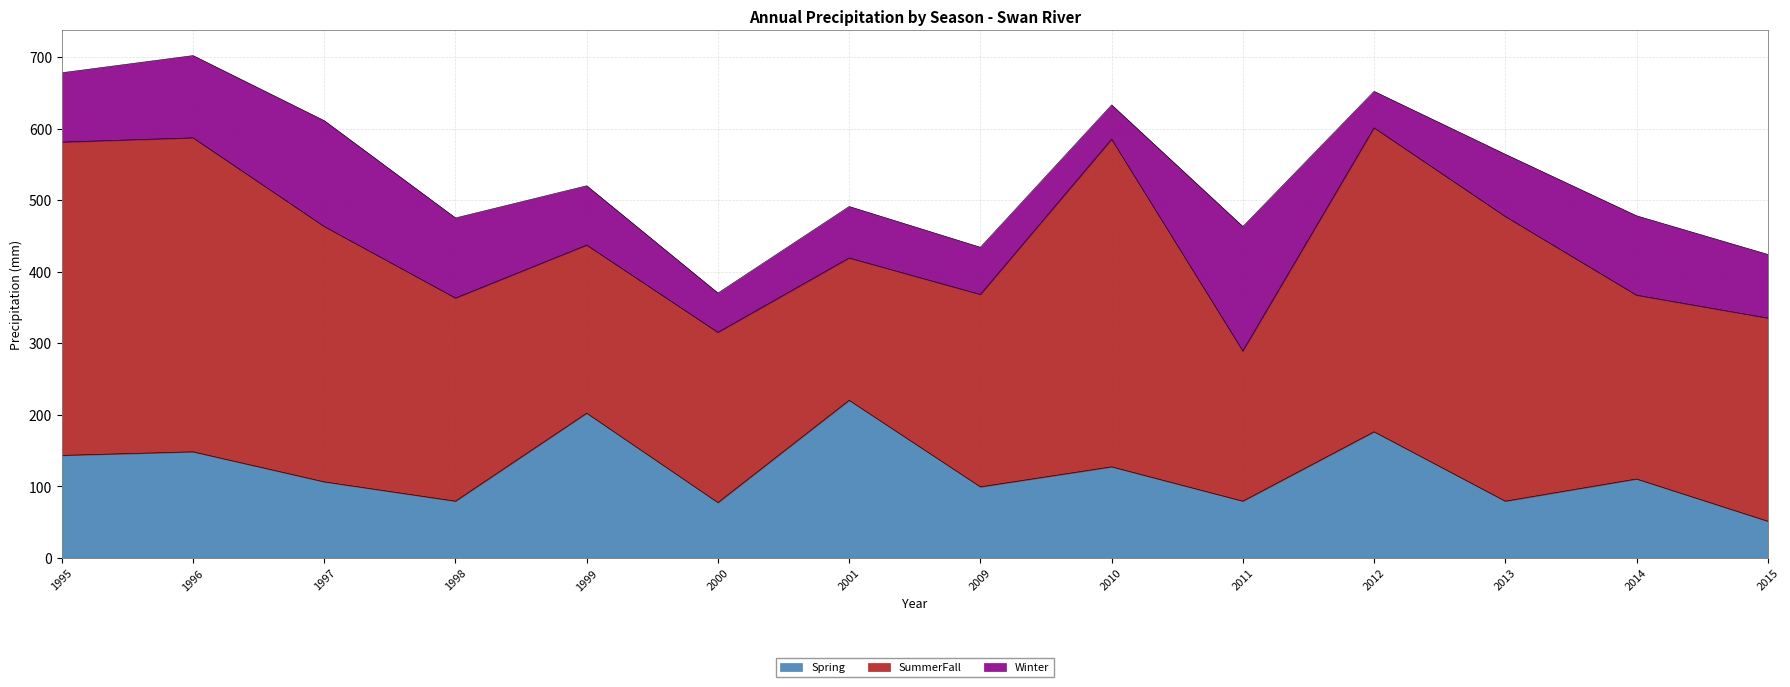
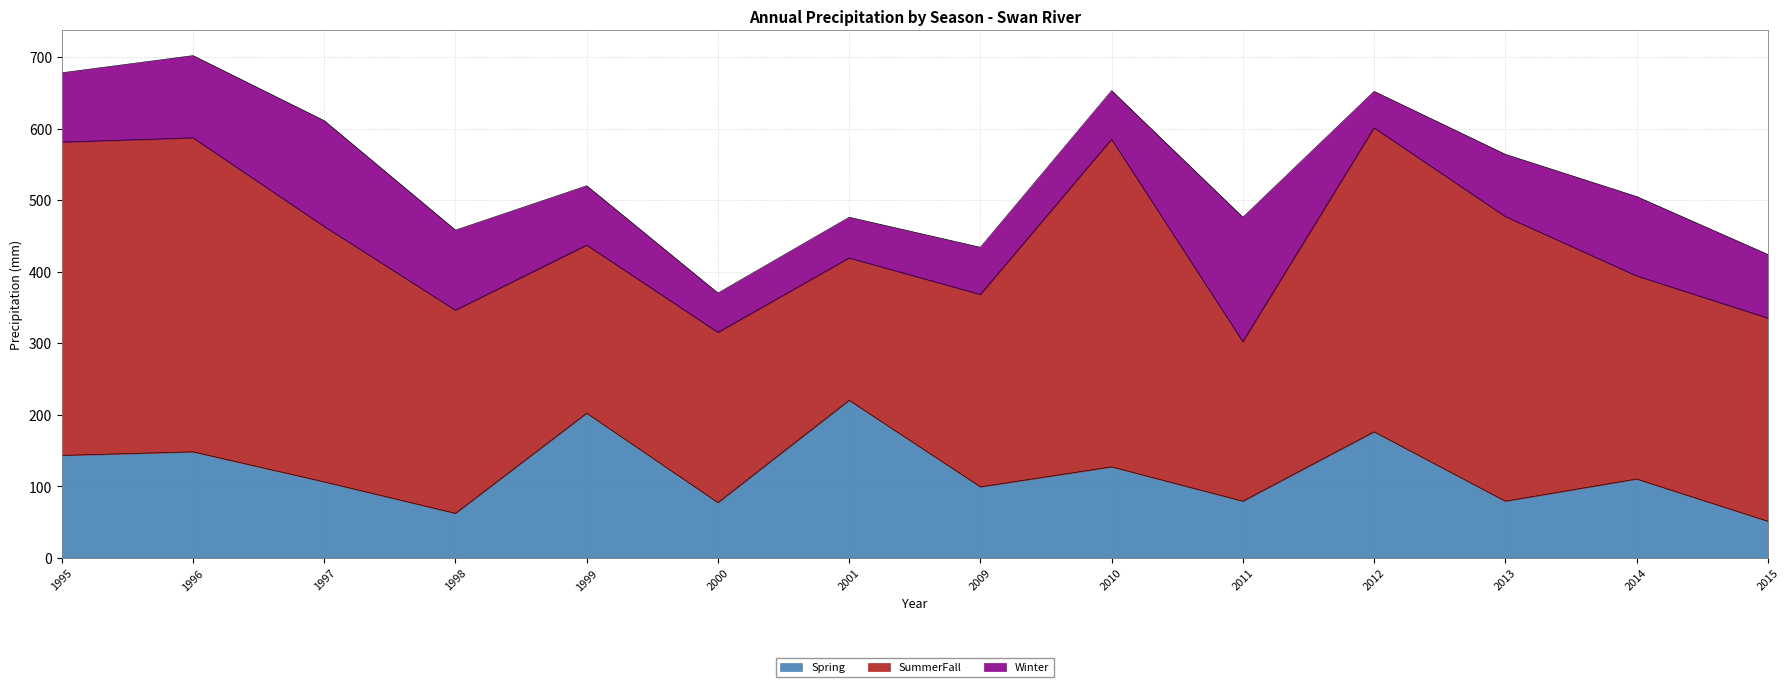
  {
    "Spring": {
      "1995": 140,
      "1996": 150,
      "1997": 110,
-     "1998": 80,
+     "1998": 60,
      "1999": 200,
      "2000": 80,
      "2001": 220,
      "2009": 100,
      "2010": 130,
      "2011": 80,
      "2012": 180,
      "2013": 80,
      "2014": 110,
      "2015": 50
    },
    "SummerFall": {
      "1995": 440,
      "1996": 440,
      "1997": 360,
      "1998": 280,
      "1999": 240,
      "2000": 240,
      "2001": 200,
      "2009": 270,
      "2010": 460,
-     "2011": 210,
+     "2011": 220,
      "2012": 430,
      "2013": 400,
-     "2014": 260,
+     "2014": 280,
      "2015": 280
    },
    "Winter": {
      "1995": 100,
      "1996": 120,
      "1997": 150,
      "1998": 110,
      "1999": 80,
      "2000": 60,
-     "2001": 70,
+     "2001": 60,
      "2009": 70,
-     "2010": 50,
+     "2010": 70,
      "2011": 170,
      "2012": 50,
      "2013": 90,
      "2014": 110,
      "2015": 90
    }
  }
